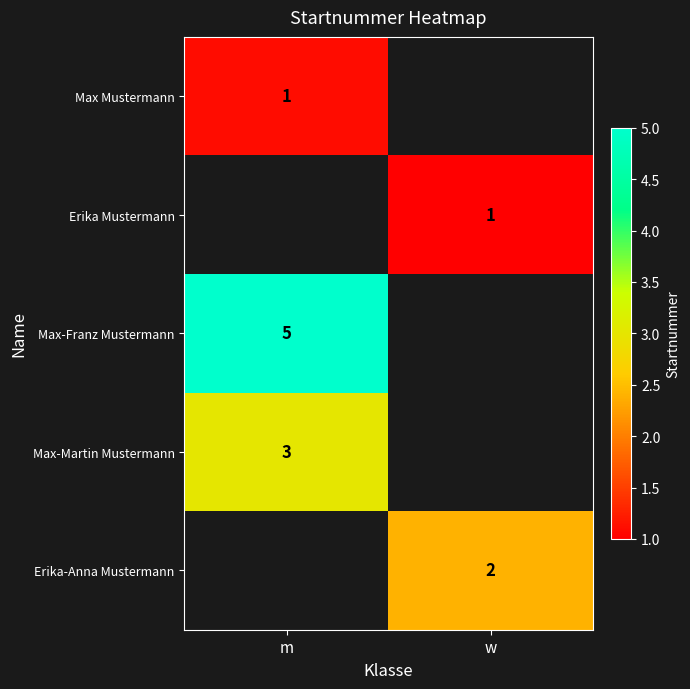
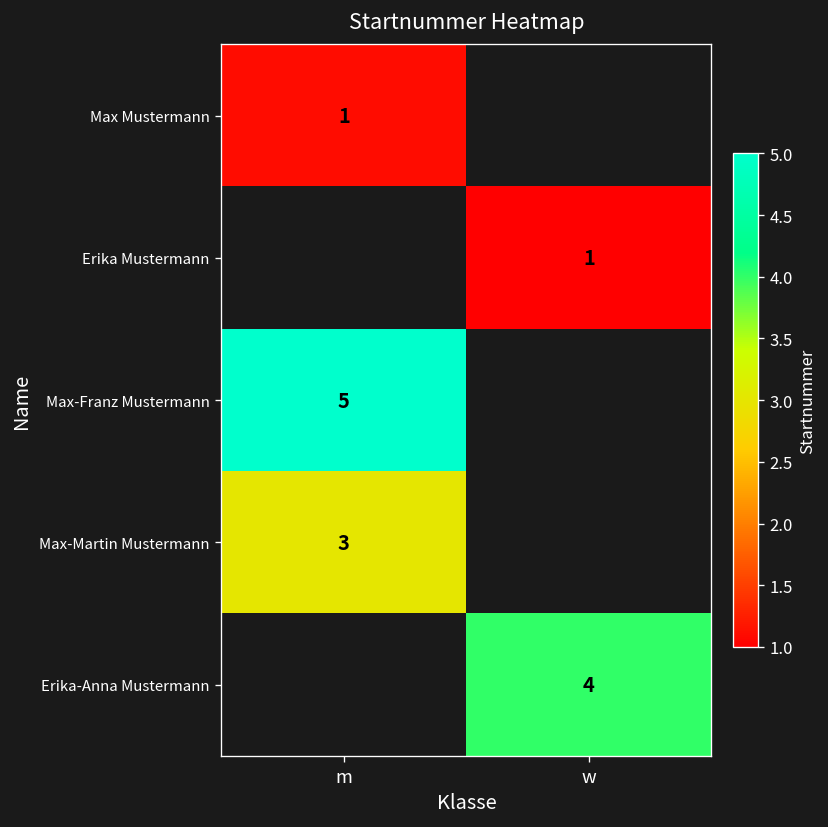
  {
    "Max Mustermann": {
      "m": 1
    },
    "Erika Mustermann": {
      "w": 1
    },
    "Max-Franz Mustermann": {
      "m": 5
    },
    "Max-Martin Mustermann": {
      "m": 3
    },
    "Erika-Anna Mustermann": {
-     "w": 2
+     "w": 4
    }
  }
